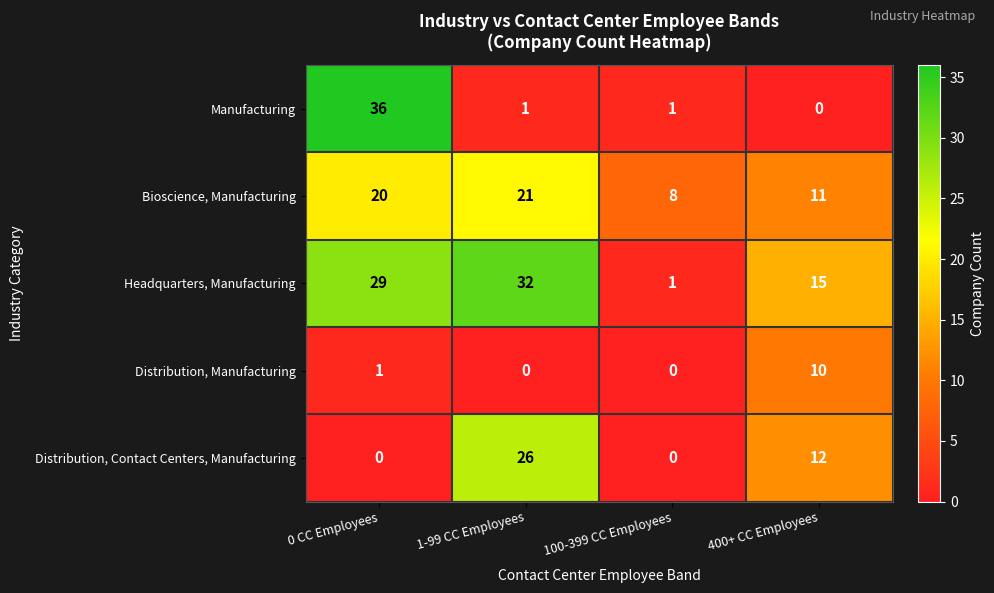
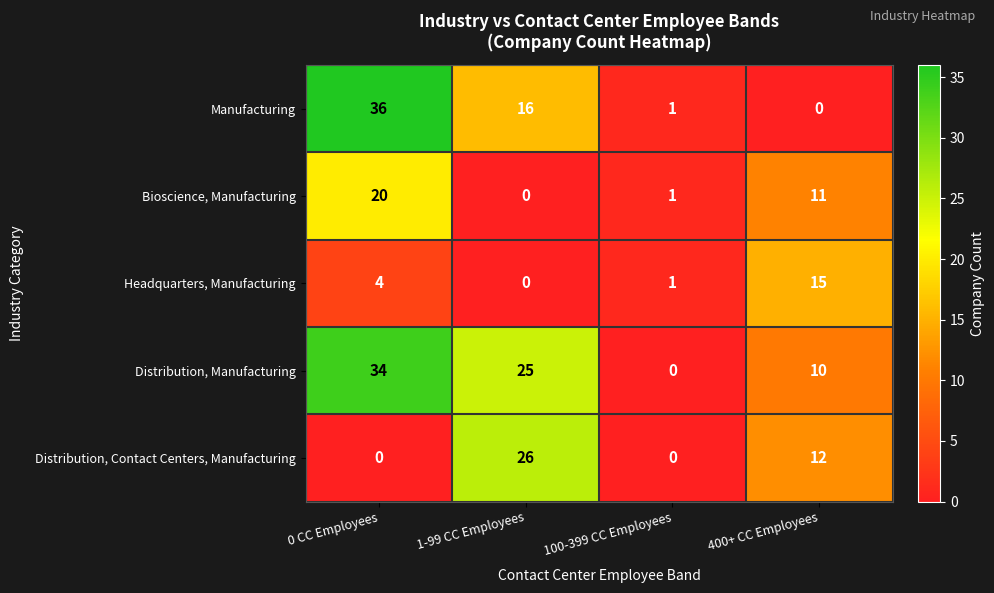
  {
    "Manufacturing": {
      "0 CC Employees": 36,
-     "1-99 CC Employees": 1,
+     "1-99 CC Employees": 16,
      "100-399 CC Employees": 1,
      "400+ CC Employees": 0
    },
    "Bioscience, Manufacturing": {
      "0 CC Employees": 20,
-     "1-99 CC Employees": 21,
-     "100-399 CC Employees": 8,
+     "1-99 CC Employees": 0,
+     "100-399 CC Employees": 1,
      "400+ CC Employees": 11
    },
    "Headquarters, Manufacturing": {
-     "0 CC Employees": 29,
-     "1-99 CC Employees": 32,
+     "0 CC Employees": 4,
+     "1-99 CC Employees": 0,
      "100-399 CC Employees": 1,
      "400+ CC Employees": 15
    },
    "Distribution, Manufacturing": {
-     "0 CC Employees": 1,
-     "1-99 CC Employees": 0,
+     "0 CC Employees": 34,
+     "1-99 CC Employees": 25,
      "100-399 CC Employees": 0,
      "400+ CC Employees": 10
    },
    "Distribution, Contact Centers, Manufacturing": {
      "0 CC Employees": 0,
      "1-99 CC Employees": 26,
      "100-399 CC Employees": 0,
      "400+ CC Employees": 12
    }
  }
